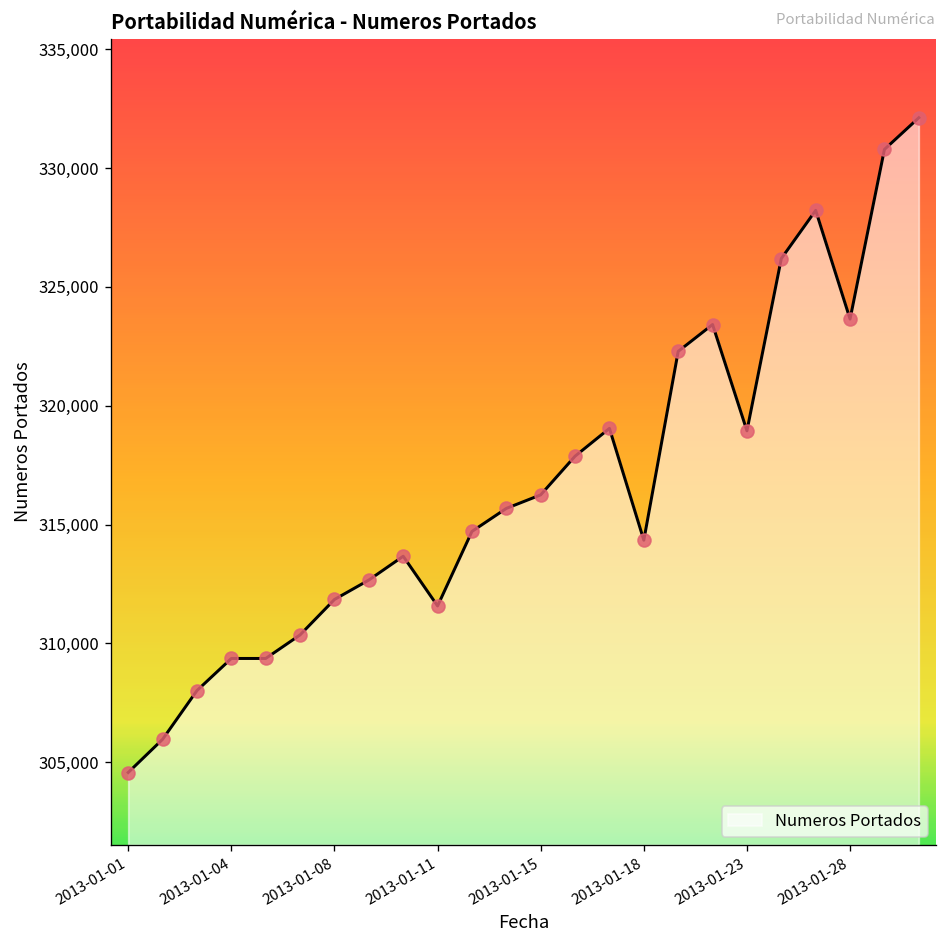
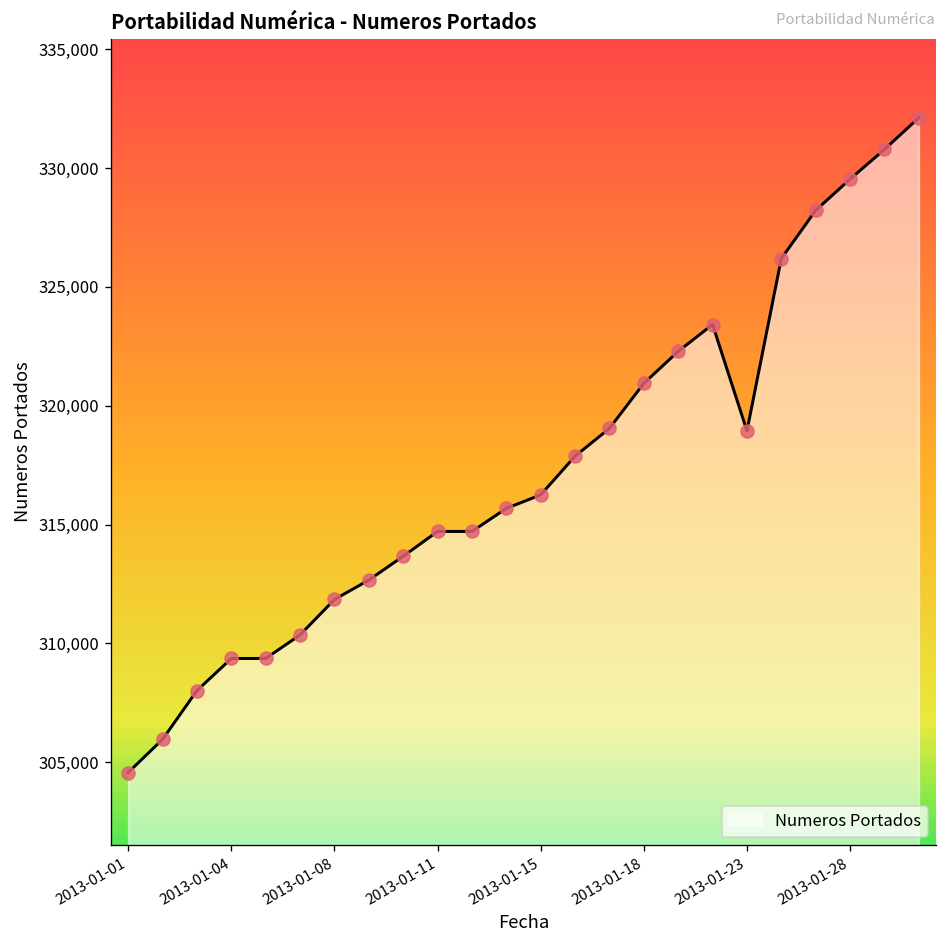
  {
    "2013-01-01": "304,600",
    "2013-01-04": "309,400",
    "2013-01-08": "311,900",
-   "2013-01-11": "311,600",
+   "2013-01-11": "314,700",
    "2013-01-15": "316,300",
-   "2013-01-18": "314,300",
+   "2013-01-18": "320,900",
    "2013-01-23": "318,900",
-   "2013-01-28": "323,600"
+   "2013-01-28": "329,500"
  }
